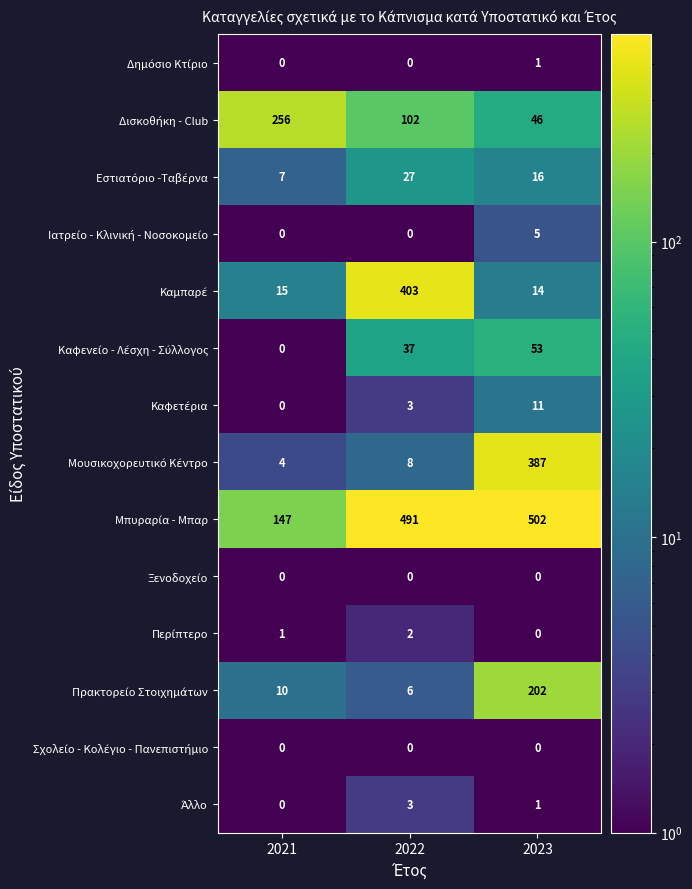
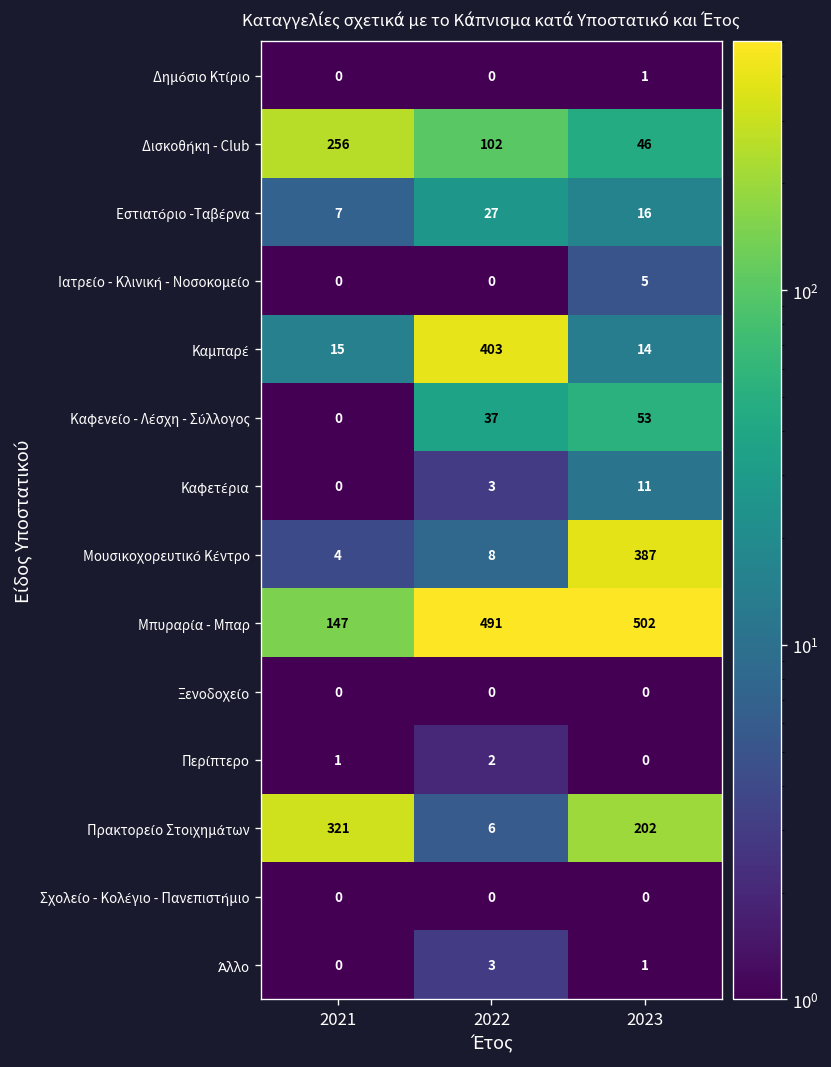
  {
    "Δημόσιο Κτίριο": {
      "2021": 0,
      "2022": 0,
      "2023": 1
    },
    "Δισκοθήκη - Club": {
      "2021": 256,
      "2022": 102,
      "2023": 46
    },
    "Εστιατόριο -Ταβέρνα": {
      "2021": 7,
      "2022": 27,
      "2023": 16
    },
    "Ιατρείο - Κλινική - Νοσοκομείο": {
      "2021": 0,
      "2022": 0,
      "2023": 5
    },
    "Καμπαρέ": {
      "2021": 15,
      "2022": 403,
      "2023": 14
    },
    "Καφενείο - Λέσχη - Σύλλογος": {
      "2021": 0,
      "2022": 37,
      "2023": 53
    },
    "Καφετέρια": {
      "2021": 0,
      "2022": 3,
      "2023": 11
    },
    "Μουσικοχορευτικό Κέντρο": {
      "2021": 4,
      "2022": 8,
      "2023": 387
    },
    "Μπυραρία - Μπαρ": {
      "2021": 147,
      "2022": 491,
      "2023": 502
    },
    "Ξενοδοχείο": {
      "2021": 0,
      "2022": 0,
      "2023": 0
    },
    "Περίπτερο": {
      "2021": 1,
      "2022": 2,
      "2023": 0
    },
    "Πρακτορείο Στοιχημάτων": {
-     "2021": 10,
+     "2021": 321,
      "2022": 6,
      "2023": 202
    },
    "Σχολείο - Κολέγιο - Πανεπιστήμιο": {
      "2021": 0,
      "2022": 0,
      "2023": 0
    },
    "Άλλο": {
      "2021": 0,
      "2022": 3,
      "2023": 1
    }
  }
